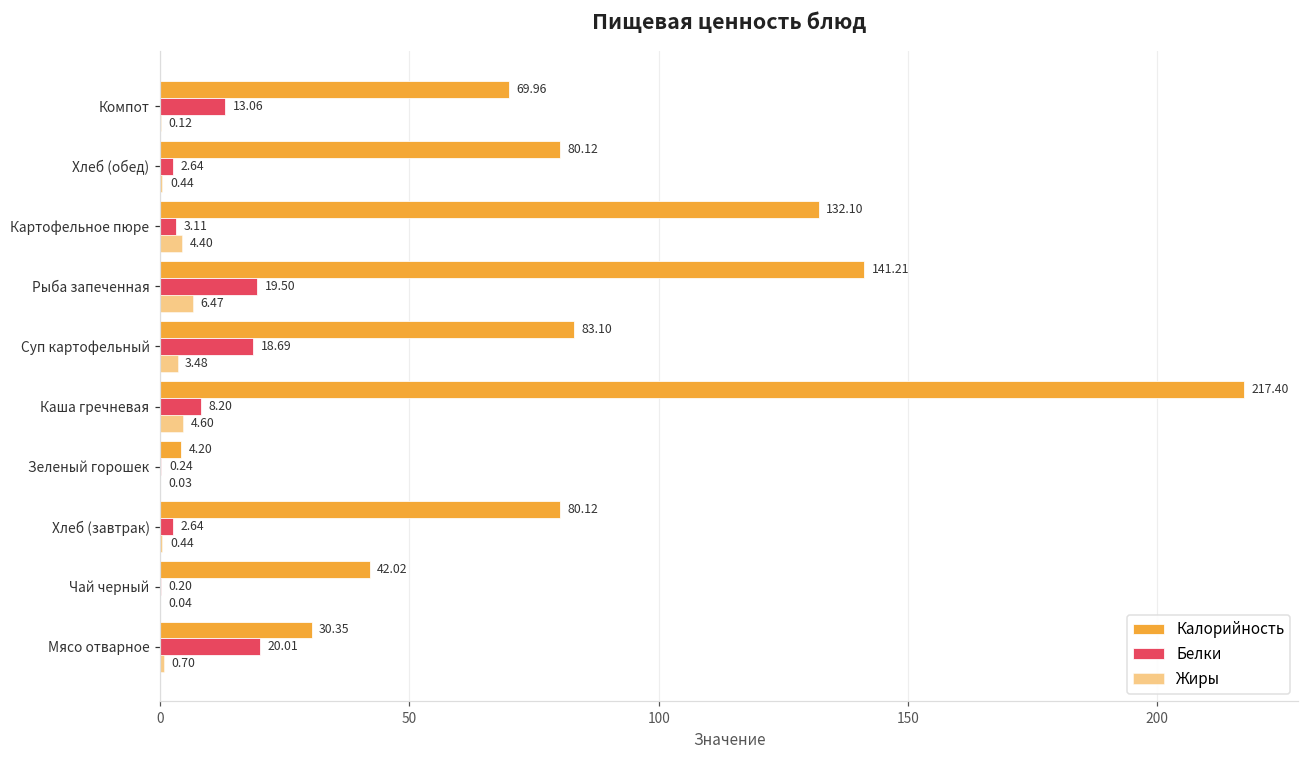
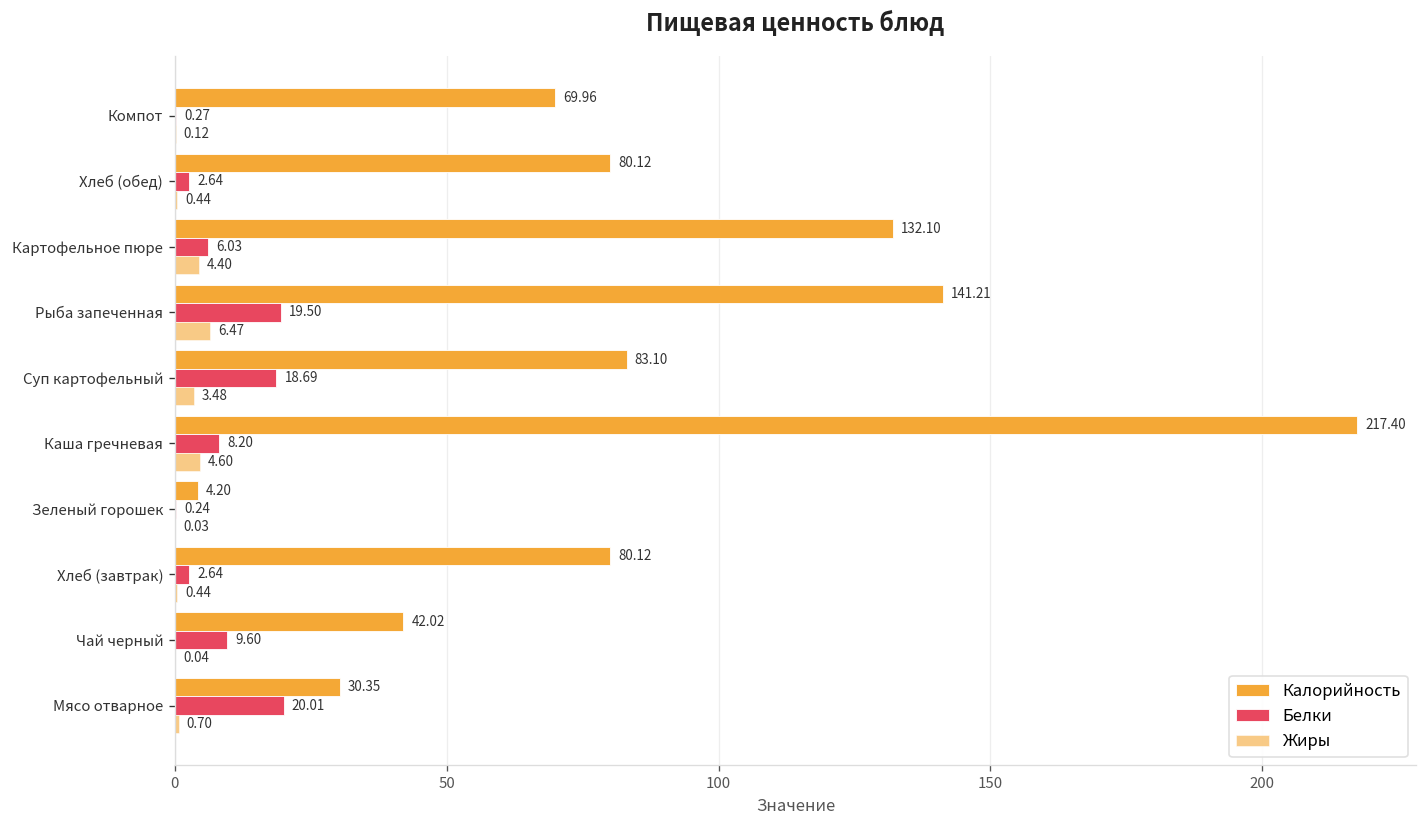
  {
    "Белки": {
-     "Компот": 13.06,
+     "Компот": 0.27,
      "Хлеб (обед)": 2.64,
-     "Картофельное пюре": 3.11,
+     "Картофельное пюре": 6.03,
      "Рыба запеченная": 19.50,
      "Суп картофельный": 18.69,
      "Каша гречневая": 8.20,
      "Зеленый горошек": 0.24,
      "Хлеб (завтрак)": 2.64,
-     "Чай черный": 0.20,
+     "Чай черный": 9.60,
      "Мясо отварное": 20.01
    }
  }
